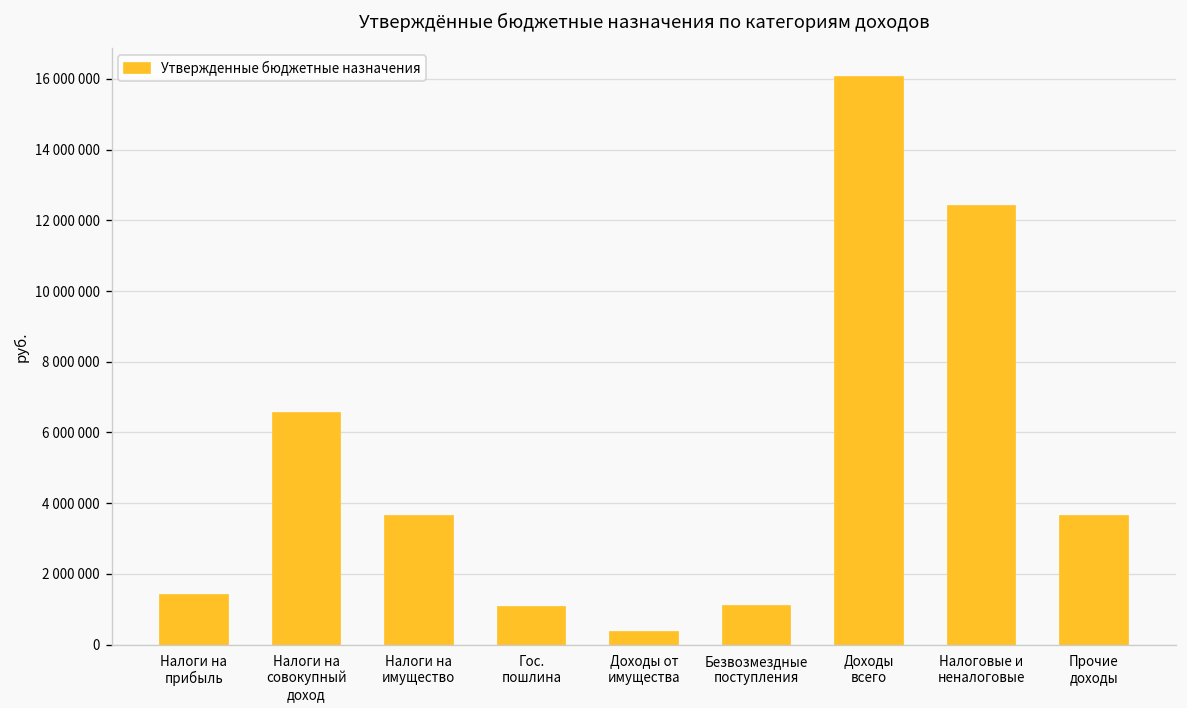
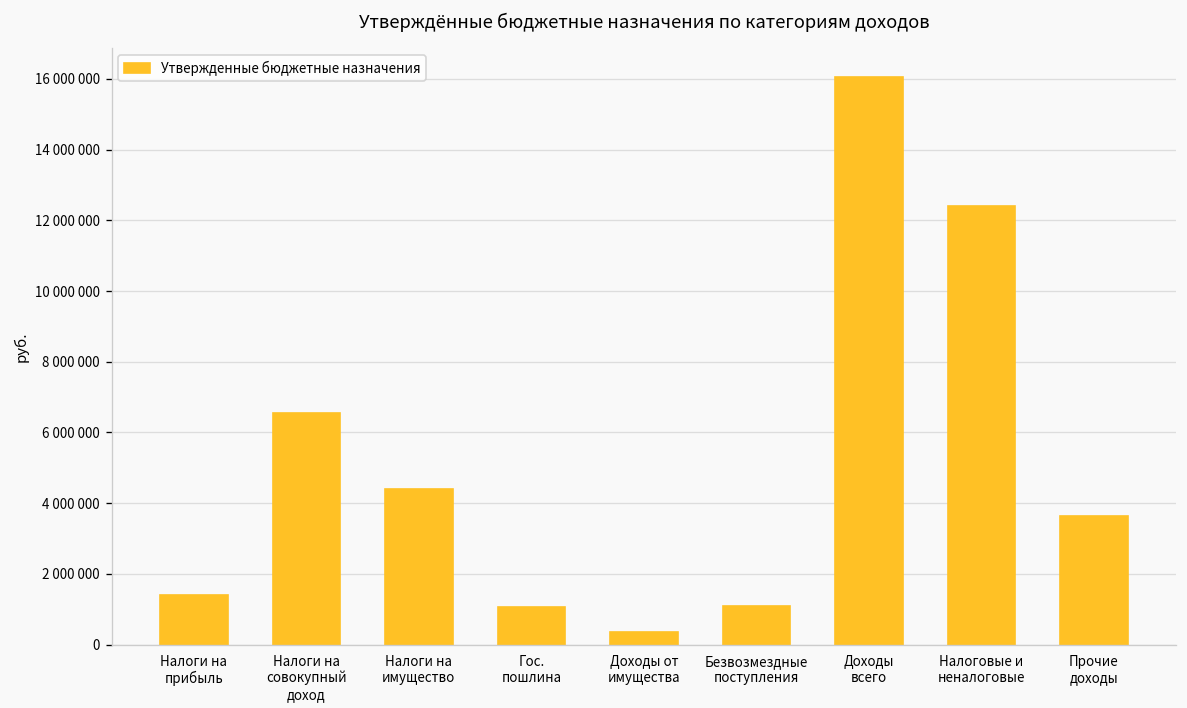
  {
    "Налоги на прибыль": 1400000,
    "Налоги на совокупный доход": 6600000,
-   "Налоги на имущество": 3600000,
+   "Налоги на имущество": 4400000,
    "Гос. пошлина": 1100000,
    "Доходы от имущества": 300000,
    "Безвозмездные поступления": 1100000,
    "Доходы всего": 16100000,
    "Налоговые и неналоговые": 12400000,
    "Прочие доходы": 3600000
  }
